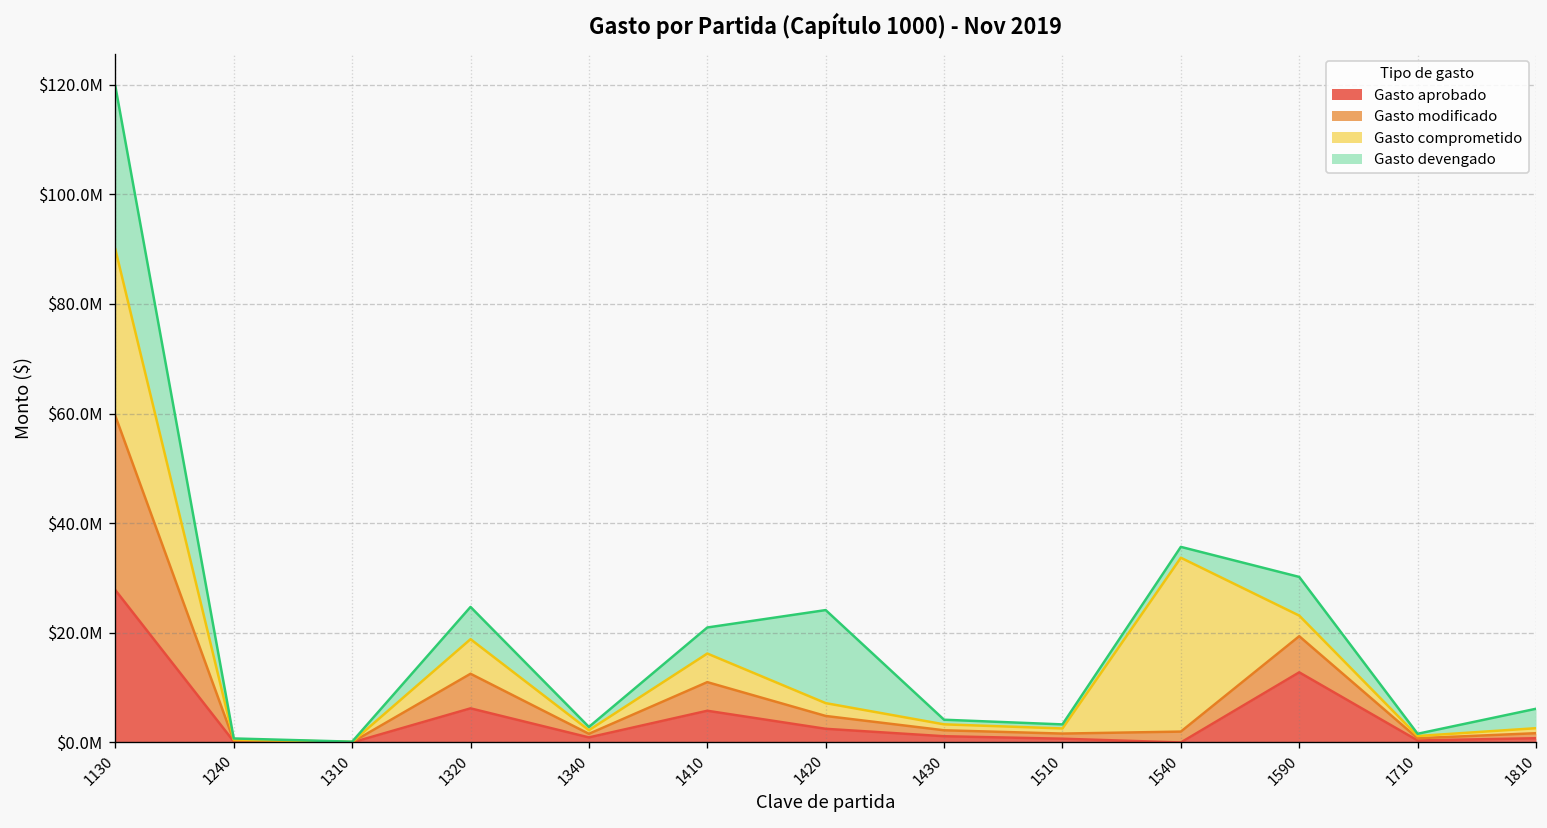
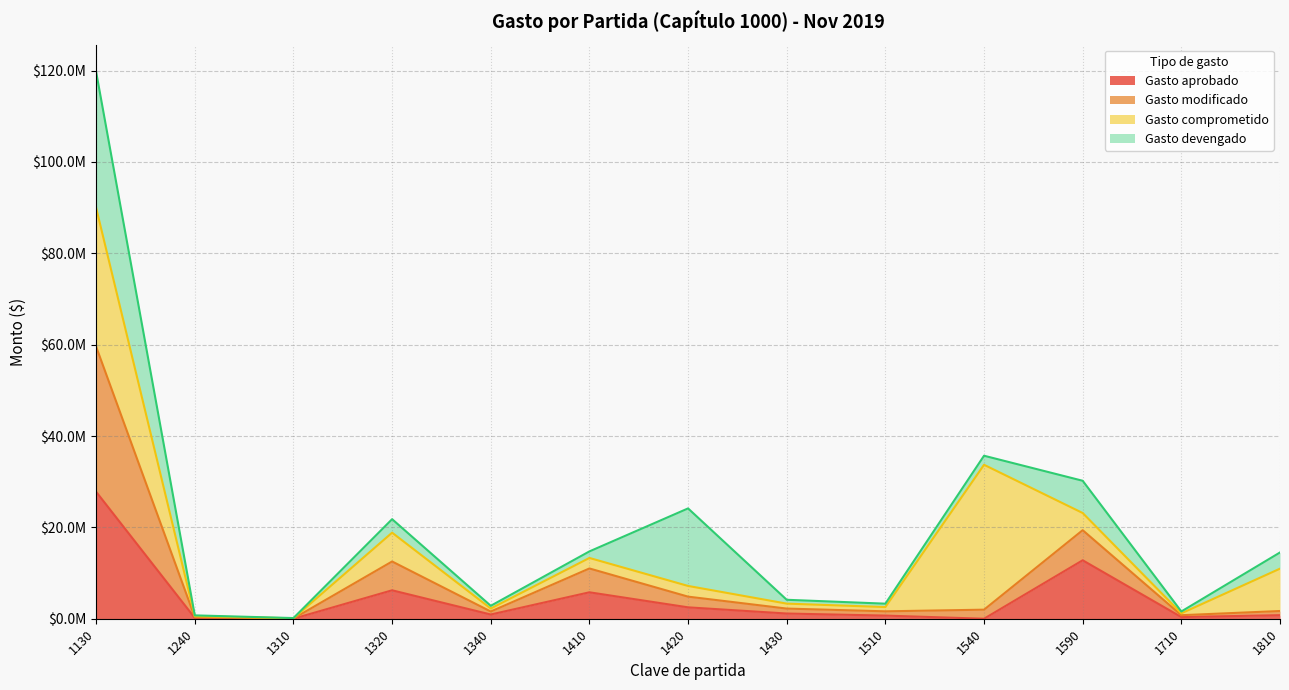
  {
    "Gasto comprometido": {
      "1130": "$30000000",
      "1320": "$6000000",
      "1340": "$1000000",
-     "1410": "$5000000",
+     "1410": "$2000000",
      "1420": "$2000000",
      "1430": "$1000000",
      "1510": "$1000000",
      "1540": "$32000000",
      "1590": "$4000000",
-     "1810": "$1000000"
+     "1810": "$9000000"
    },
    "Gasto devengado": {
      "1130": "$30000000",
-     "1320": "$6000000",
+     "1320": "$3000000",
      "1340": "$1000000",
-     "1410": "$5000000",
+     "1410": "$1000000",
      "1420": "$17000000",
      "1430": "$1000000",
      "1510": "$1000000",
      "1540": "$2000000",
      "1590": "$7000000",
      "1810": "$4000000"
    }
  }
